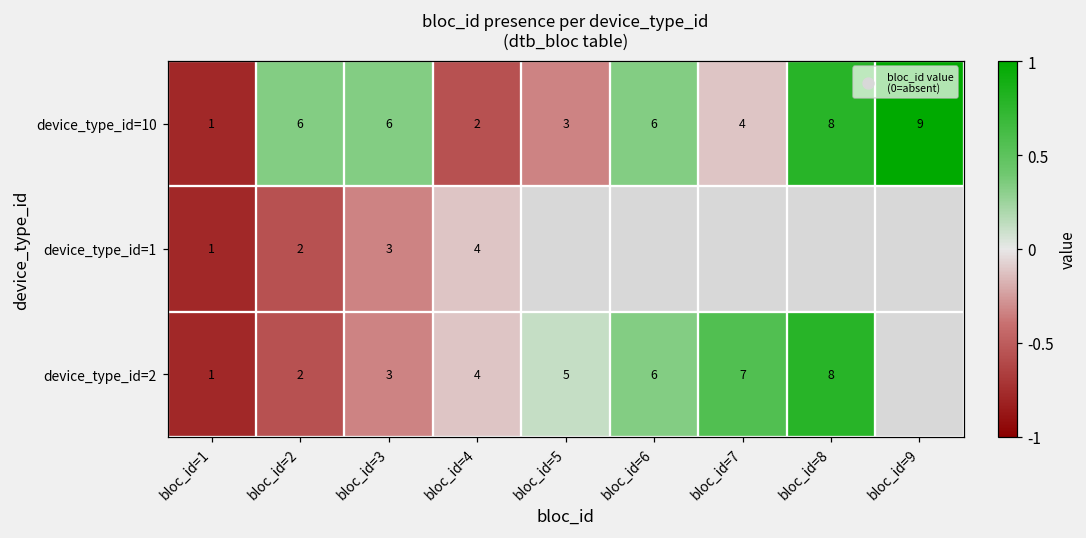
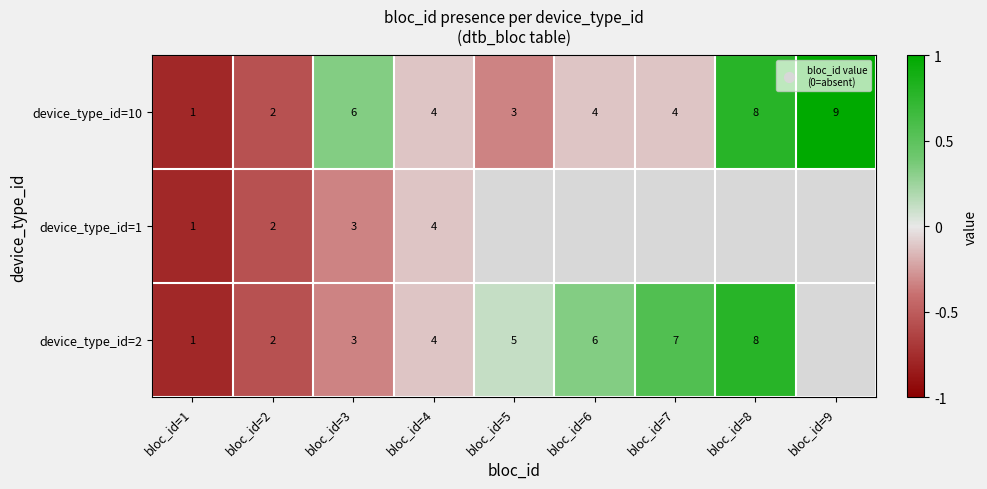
  {
    "device_type_id=10": {
      "bloc_id=1": 1,
-     "bloc_id=2": 6,
+     "bloc_id=2": 2,
      "bloc_id=3": 6,
-     "bloc_id=4": 2,
+     "bloc_id=4": 4,
      "bloc_id=5": 3,
-     "bloc_id=6": 6,
+     "bloc_id=6": 4,
      "bloc_id=7": 4,
      "bloc_id=8": 8,
      "bloc_id=9": 9
    },
    "device_type_id=1": {
      "bloc_id=1": 1,
      "bloc_id=2": 2,
      "bloc_id=3": 3,
      "bloc_id=4": 4
    },
    "device_type_id=2": {
      "bloc_id=1": 1,
      "bloc_id=2": 2,
      "bloc_id=3": 3,
      "bloc_id=4": 4,
      "bloc_id=5": 5,
      "bloc_id=6": 6,
      "bloc_id=7": 7,
      "bloc_id=8": 8
    }
  }
